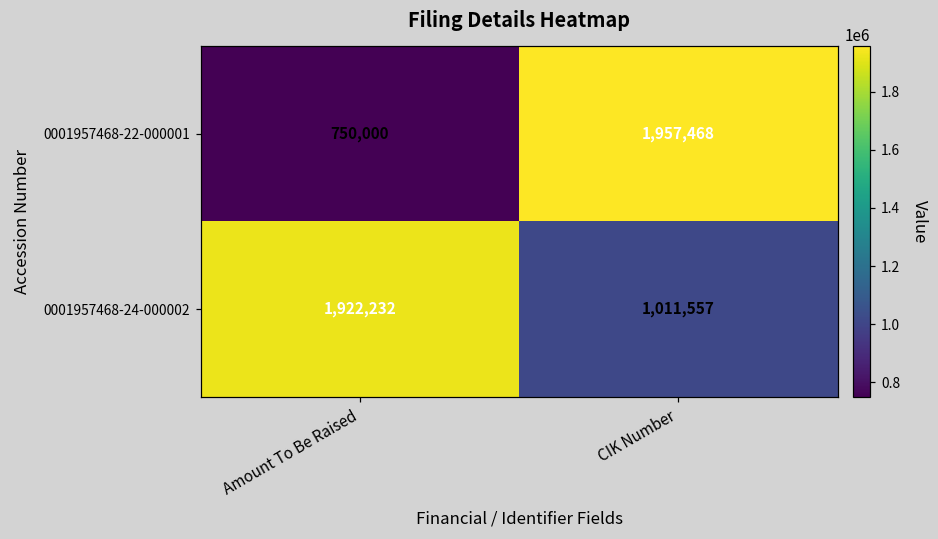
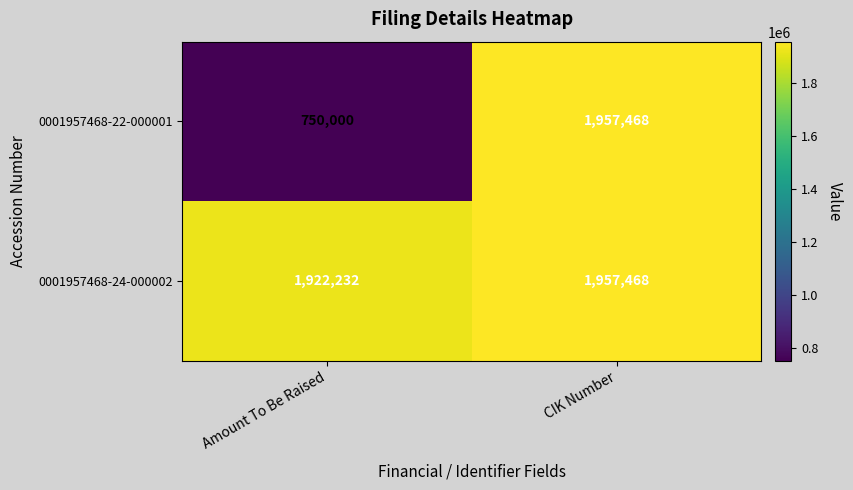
  {
    "0001957468-22-000001": {
      "Amount To Be Raised": "750,000",
      "CIK Number": "1,957,468"
    },
    "0001957468-24-000002": {
      "Amount To Be Raised": "1,922,232",
-     "CIK Number": "1,011,557"
+     "CIK Number": "1,957,468"
    }
  }
